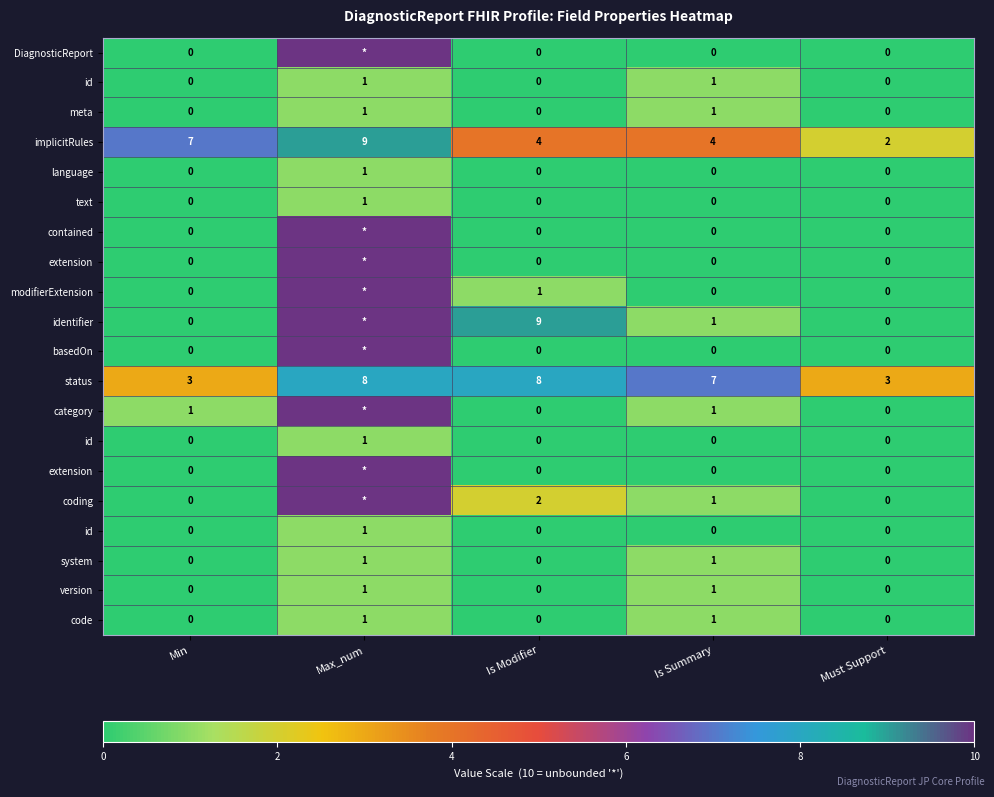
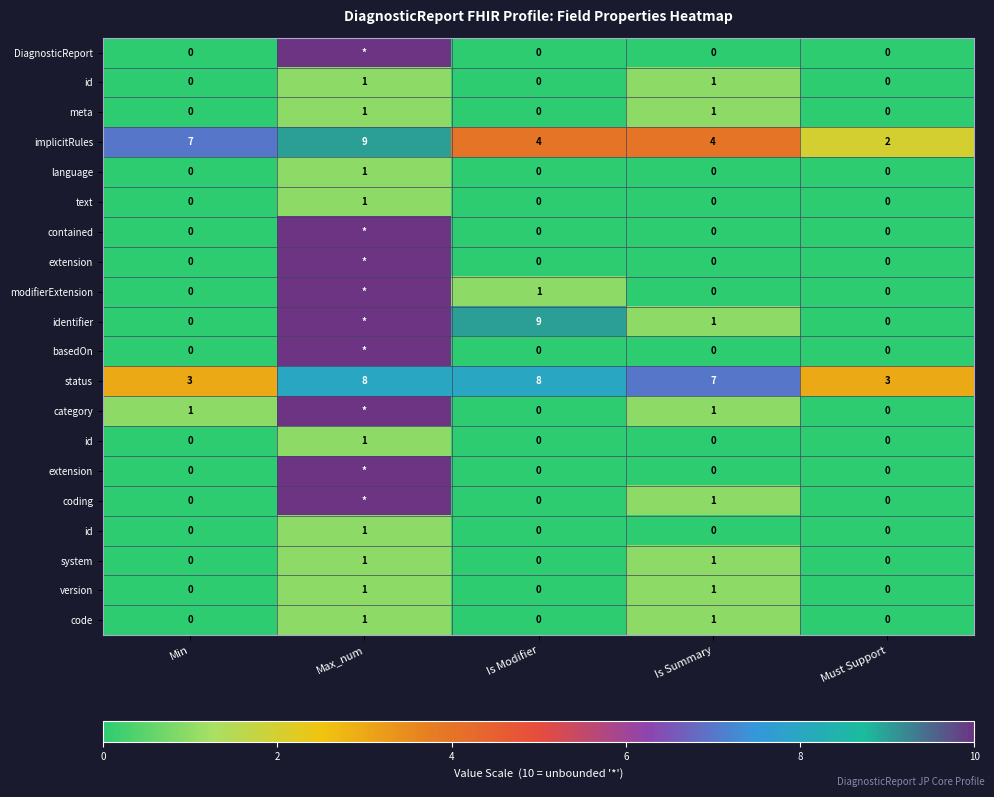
  {
    "DiagnosticReport": {
      "Min": 0,
      "Is Modifier": 0,
      "Is Summary": 0,
      "Must Support": 0
    },
    "meta": {
      "Min": 0,
      "Max_num": 1,
      "Is Modifier": 0,
      "Is Summary": 1,
      "Must Support": 0
    },
    "implicitRules": {
      "Min": 7,
      "Max_num": 9,
      "Is Modifier": 4,
      "Is Summary": 4,
      "Must Support": 2
    },
    "language": {
      "Min": 0,
      "Max_num": 1,
      "Is Modifier": 0,
      "Is Summary": 0,
      "Must Support": 0
    },
    "text": {
      "Min": 0,
      "Max_num": 1,
      "Is Modifier": 0,
      "Is Summary": 0,
      "Must Support": 0
    },
    "contained": {
      "Min": 0,
      "Is Modifier": 0,
      "Is Summary": 0,
      "Must Support": 0
    },
    "modifierExtension": {
      "Min": 0,
      "Is Modifier": 1,
      "Is Summary": 0,
      "Must Support": 0
    },
    "identifier": {
      "Min": 0,
      "Is Modifier": 9,
      "Is Summary": 1,
      "Must Support": 0
    },
    "basedOn": {
      "Min": 0,
      "Is Modifier": 0,
      "Is Summary": 0,
      "Must Support": 0
    },
    "status": {
      "Min": 3,
      "Max_num": 8,
      "Is Modifier": 8,
      "Is Summary": 7,
      "Must Support": 3
    },
    "category": {
      "Min": 1,
      "Is Modifier": 0,
      "Is Summary": 1,
      "Must Support": 0
    },
    "coding": {
      "Min": 0,
-     "Is Modifier": 2,
+     "Is Modifier": 0,
      "Is Summary": 1,
      "Must Support": 0
    },
    "system": {
      "Min": 0,
      "Max_num": 1,
      "Is Modifier": 0,
      "Is Summary": 1,
      "Must Support": 0
    },
    "version": {
      "Min": 0,
      "Max_num": 1,
      "Is Modifier": 0,
      "Is Summary": 1,
      "Must Support": 0
    },
    "code": {
      "Min": 0,
      "Max_num": 1,
      "Is Modifier": 0,
      "Is Summary": 1,
      "Must Support": 0
    }
  }
